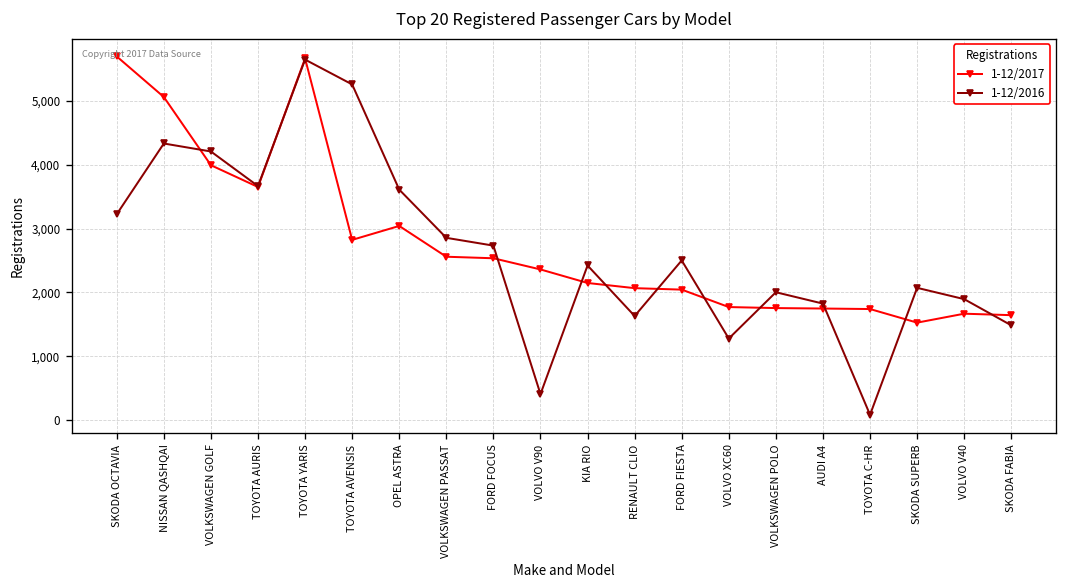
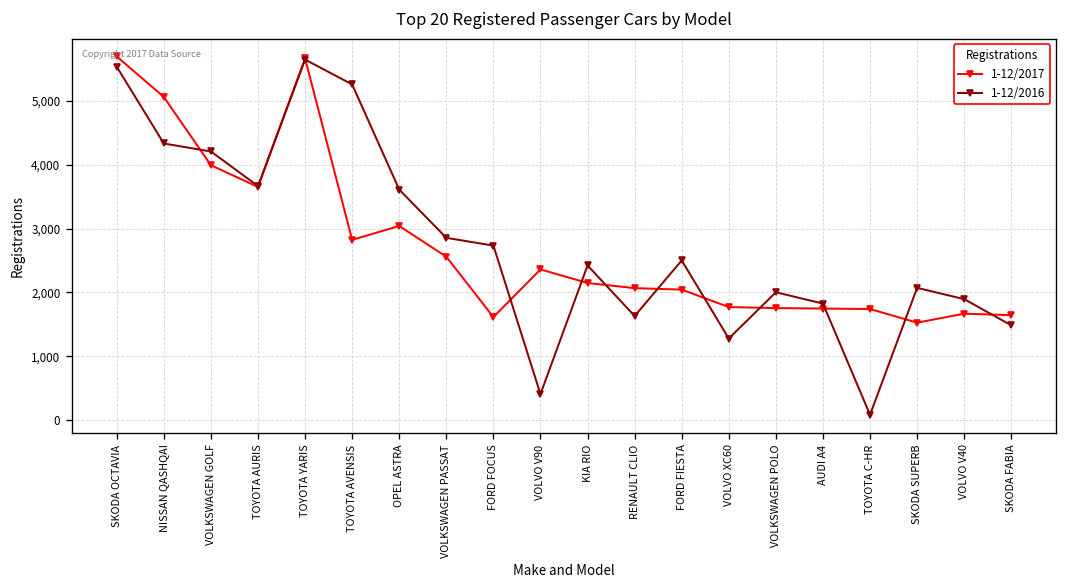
  {
    "1-12/2017": {
      "NISSAN QASHQAI": "5,100",
      "VOLKSWAGEN GOLF": "4,000",
      "TOYOTA AVENSIS": "2,800",
      "OPEL ASTRA": "3,000",
      "VOLKSWAGEN PASSAT": "2,600",
-     "FORD FOCUS": "2,500",
+     "FORD FOCUS": "1,600",
      "VOLVO V90": "2,400",
      "KIA RIO": "2,100",
      "RENAULT CLIO": "2,100",
      "FORD FIESTA": "2,000",
      "VOLVO XC60": "1,800",
      "VOLKSWAGEN POLO": "1,800",
      "AUDI A4": "1,700",
      "TOYOTA C-HR": "1,700",
      "SKODA SUPERB": "1,500",
      "VOLVO V40": "1,700",
      "SKODA FABIA": "1,600"
    },
    "1-12/2016": {
-     "SKODA OCTAVIA": "3,200",
+     "SKODA OCTAVIA": "5,500",
      "NISSAN QASHQAI": "4,300",
      "VOLKSWAGEN GOLF": "4,200",
      "TOYOTA AVENSIS": "5,300",
      "OPEL ASTRA": "3,600",
      "VOLKSWAGEN PASSAT": "2,900",
      "FORD FOCUS": "2,700",
      "VOLVO V90": "400",
      "KIA RIO": "2,400",
      "RENAULT CLIO": "1,600",
      "FORD FIESTA": "2,500",
      "VOLVO XC60": "1,300",
      "VOLKSWAGEN POLO": "2,000",
      "AUDI A4": "1,800",
      "TOYOTA C-HR": "100",
      "SKODA SUPERB": "2,100",
      "VOLVO V40": "1,900",
      "SKODA FABIA": "1,500"
    }
  }
